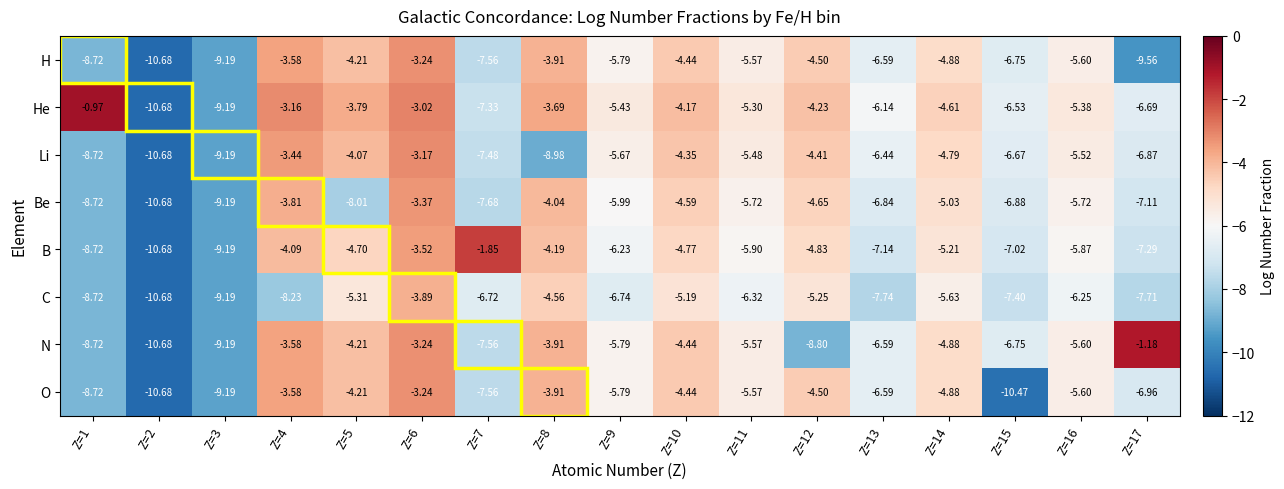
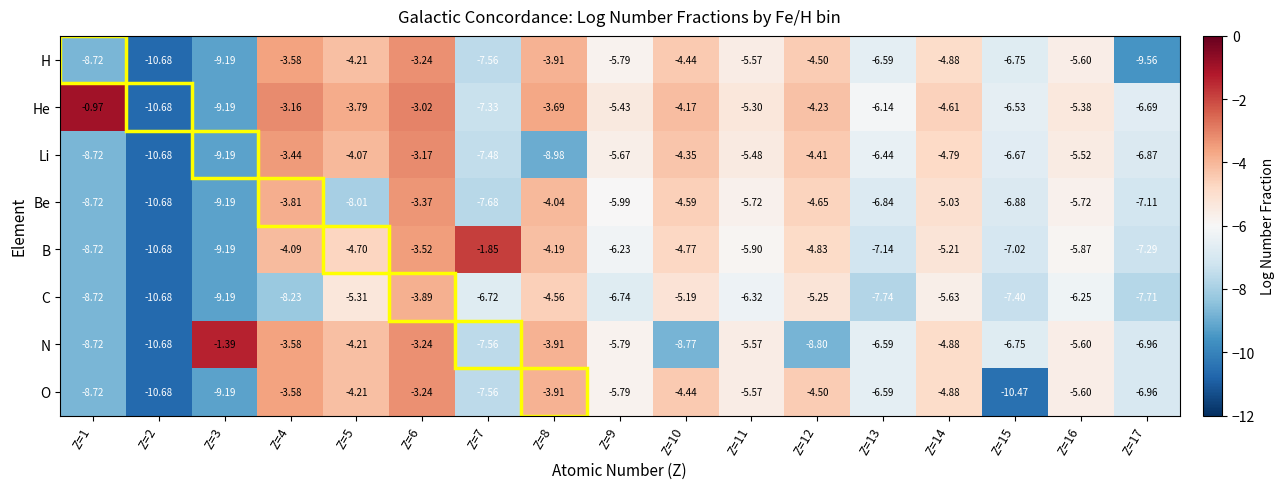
  {
    "H": {
      "Z=1": -8.72,
      "Z=2": -10.68,
      "Z=3": -9.19,
      "Z=4": -3.58,
      "Z=5": -4.21,
      "Z=6": -3.24,
      "Z=7": -7.56,
      "Z=8": -3.91,
      "Z=9": -5.79,
      "Z=10": -4.44,
      "Z=11": -5.57,
      "Z=12": -4.50,
      "Z=13": -6.59,
      "Z=14": -4.88,
      "Z=15": -6.75,
      "Z=16": -5.60,
      "Z=17": -9.56
    },
    "He": {
      "Z=1": -0.97,
      "Z=2": -10.68,
      "Z=3": -9.19,
      "Z=4": -3.16,
      "Z=5": -3.79,
      "Z=6": -3.02,
      "Z=7": -7.33,
      "Z=8": -3.69,
      "Z=9": -5.43,
      "Z=10": -4.17,
      "Z=11": -5.30,
      "Z=12": -4.23,
      "Z=13": -6.14,
      "Z=14": -4.61,
      "Z=15": -6.53,
      "Z=16": -5.38,
      "Z=17": -6.69
    },
    "Li": {
      "Z=1": -8.72,
      "Z=2": -10.68,
      "Z=3": -9.19,
      "Z=4": -3.44,
      "Z=5": -4.07,
      "Z=6": -3.17,
      "Z=7": -7.48,
      "Z=8": -8.98,
      "Z=9": -5.67,
      "Z=10": -4.35,
      "Z=11": -5.48,
      "Z=12": -4.41,
      "Z=13": -6.44,
      "Z=14": -4.79,
      "Z=15": -6.67,
      "Z=16": -5.52,
      "Z=17": -6.87
    },
    "Be": {
      "Z=1": -8.72,
      "Z=2": -10.68,
      "Z=3": -9.19,
      "Z=4": -3.81,
      "Z=5": -8.01,
      "Z=6": -3.37,
      "Z=7": -7.68,
      "Z=8": -4.04,
      "Z=9": -5.99,
      "Z=10": -4.59,
      "Z=11": -5.72,
      "Z=12": -4.65,
      "Z=13": -6.84,
      "Z=14": -5.03,
      "Z=15": -6.88,
      "Z=16": -5.72,
      "Z=17": -7.11
    },
    "B": {
      "Z=1": -8.72,
      "Z=2": -10.68,
      "Z=3": -9.19,
      "Z=4": -4.09,
      "Z=5": -4.70,
      "Z=6": -3.52,
      "Z=7": -1.85,
      "Z=8": -4.19,
      "Z=9": -6.23,
      "Z=10": -4.77,
      "Z=11": -5.90,
      "Z=12": -4.83,
      "Z=13": -7.14,
      "Z=14": -5.21,
      "Z=15": -7.02,
      "Z=16": -5.87,
      "Z=17": -7.29
    },
    "C": {
      "Z=1": -8.72,
      "Z=2": -10.68,
      "Z=3": -9.19,
      "Z=4": -8.23,
      "Z=5": -5.31,
      "Z=6": -3.89,
      "Z=7": -6.72,
      "Z=8": -4.56,
      "Z=9": -6.74,
      "Z=10": -5.19,
      "Z=11": -6.32,
      "Z=12": -5.25,
      "Z=13": -7.74,
      "Z=14": -5.63,
      "Z=15": -7.40,
      "Z=16": -6.25,
      "Z=17": -7.71
    },
    "N": {
      "Z=1": -8.72,
      "Z=2": -10.68,
-     "Z=3": -9.19,
+     "Z=3": -1.39,
      "Z=4": -3.58,
      "Z=5": -4.21,
      "Z=6": -3.24,
      "Z=7": -7.56,
      "Z=8": -3.91,
      "Z=9": -5.79,
-     "Z=10": -4.44,
+     "Z=10": -8.77,
      "Z=11": -5.57,
      "Z=12": -8.80,
      "Z=13": -6.59,
      "Z=14": -4.88,
      "Z=15": -6.75,
      "Z=16": -5.60,
-     "Z=17": -1.18
+     "Z=17": -6.96
    },
    "O": {
      "Z=1": -8.72,
      "Z=2": -10.68,
      "Z=3": -9.19,
      "Z=4": -3.58,
      "Z=5": -4.21,
      "Z=6": -3.24,
      "Z=7": -7.56,
      "Z=8": -3.91,
      "Z=9": -5.79,
      "Z=10": -4.44,
      "Z=11": -5.57,
      "Z=12": -4.50,
      "Z=13": -6.59,
      "Z=14": -4.88,
      "Z=15": -10.47,
      "Z=16": -5.60,
      "Z=17": -6.96
    }
  }
